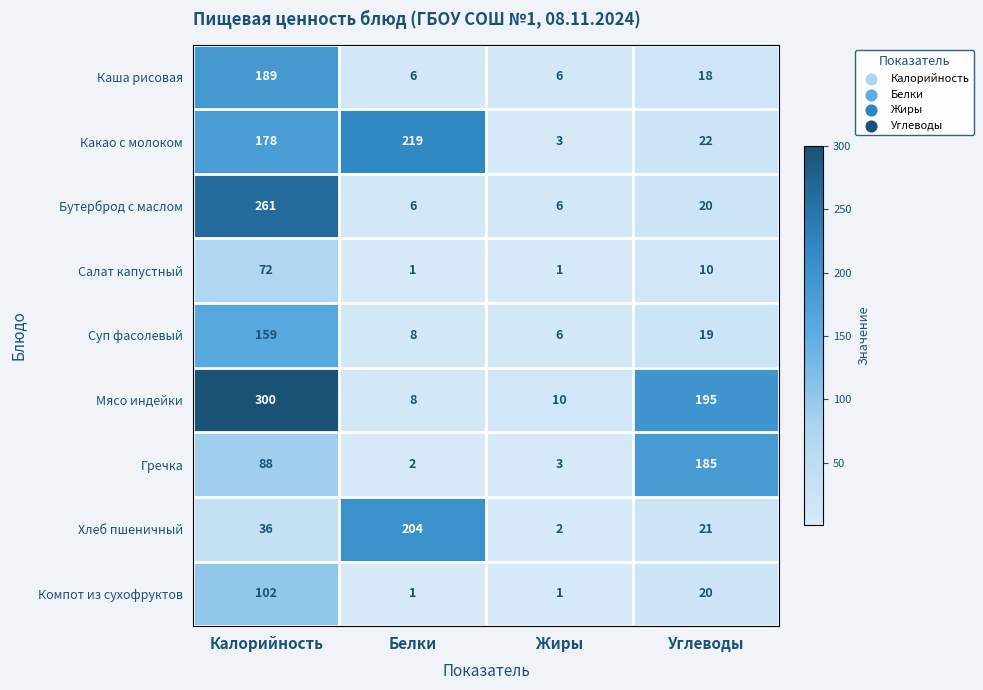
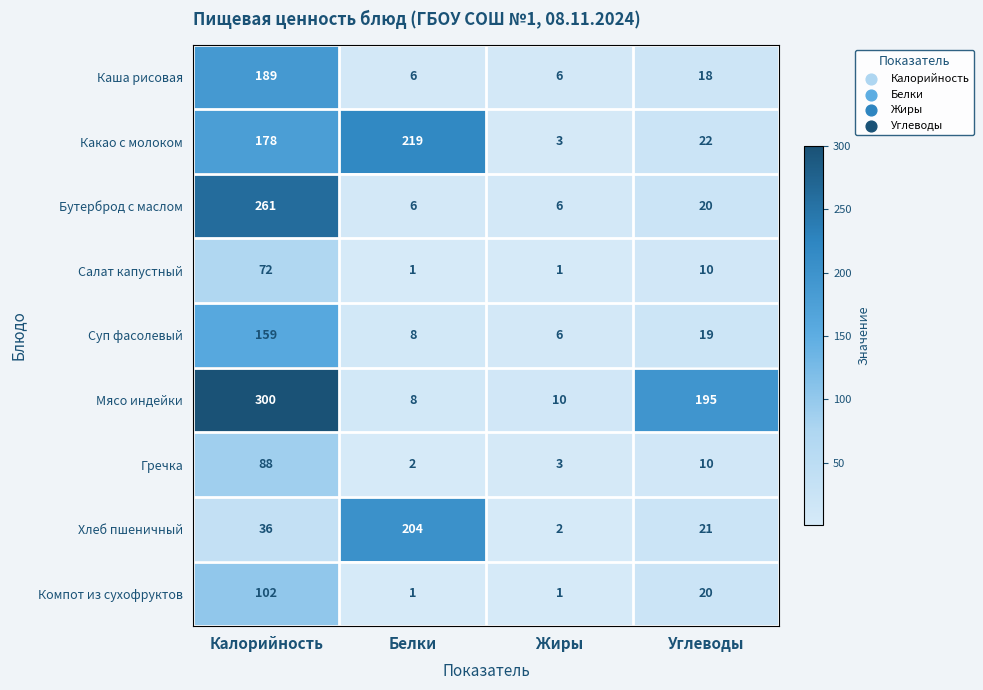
  {
    "Каша рисовая": {
      "Калорийность": 189,
      "Белки": 6,
      "Жиры": 6,
      "Углеводы": 18
    },
    "Какао с молоком": {
      "Калорийность": 178,
      "Белки": 219,
      "Жиры": 3,
      "Углеводы": 22
    },
    "Бутерброд с маслом": {
      "Калорийность": 261,
      "Белки": 6,
      "Жиры": 6,
      "Углеводы": 20
    },
    "Салат капустный": {
      "Калорийность": 72,
      "Белки": 1,
      "Жиры": 1,
      "Углеводы": 10
    },
    "Суп фасолевый": {
      "Калорийность": 159,
      "Белки": 8,
      "Жиры": 6,
      "Углеводы": 19
    },
    "Мясо индейки": {
      "Калорийность": 300,
      "Белки": 8,
      "Жиры": 10,
      "Углеводы": 195
    },
    "Гречка": {
      "Калорийность": 88,
      "Белки": 2,
      "Жиры": 3,
-     "Углеводы": 185
+     "Углеводы": 10
    },
    "Хлеб пшеничный": {
      "Калорийность": 36,
      "Белки": 204,
      "Жиры": 2,
      "Углеводы": 21
    },
    "Компот из сухофруктов": {
      "Калорийность": 102,
      "Белки": 1,
      "Жиры": 1,
      "Углеводы": 20
    }
  }
